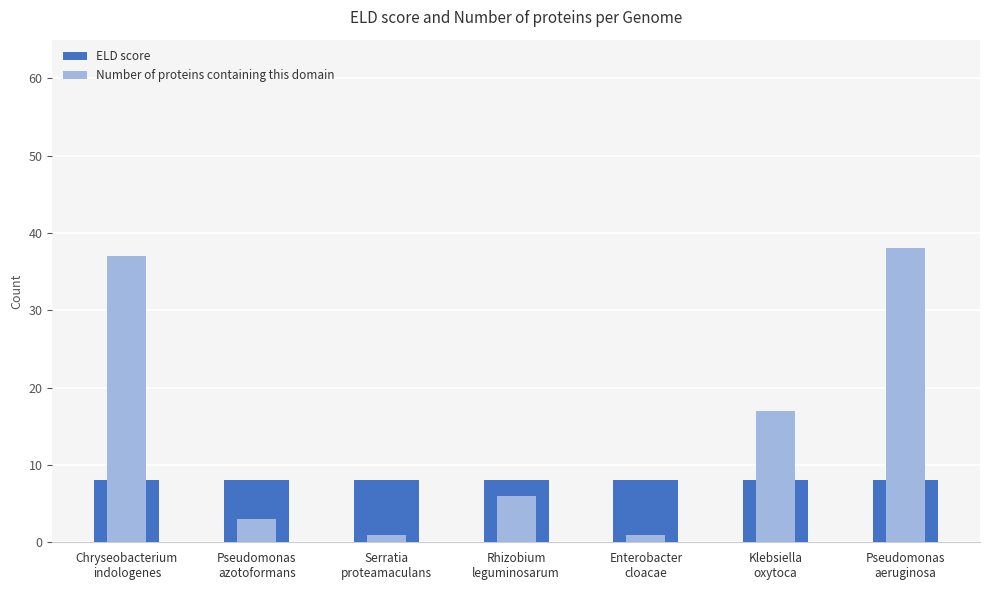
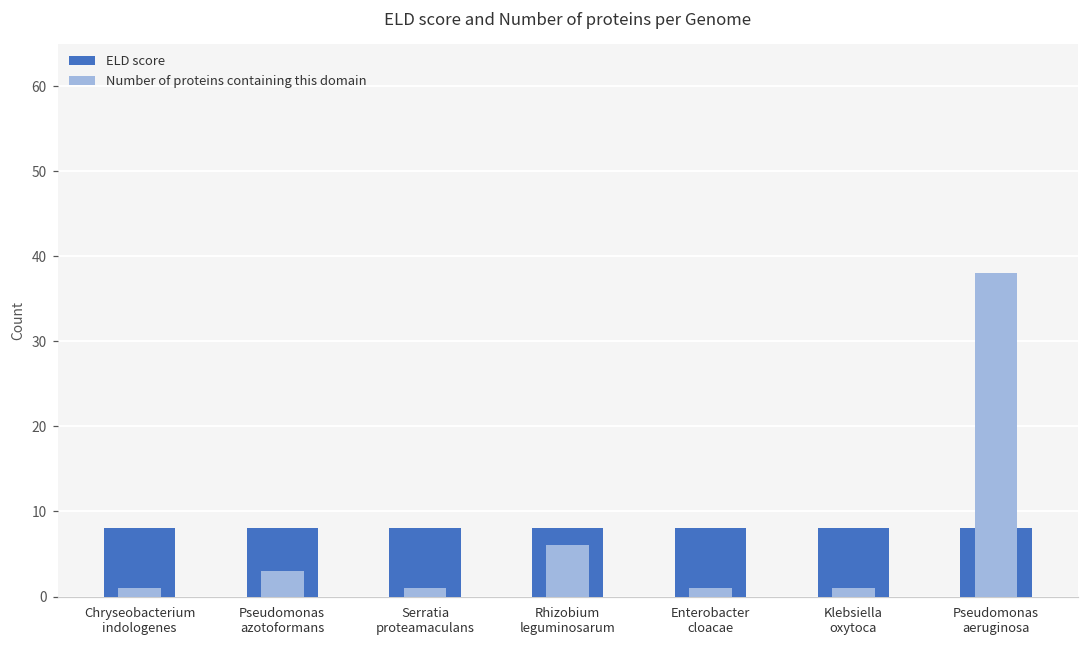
  {
    "ELD score": {
      "Pseudomonas azotoformans": 8,
      "Serratia proteamaculans": 8,
      "Rhizobium leguminosarum": 8,
      "Enterobacter cloacae": 8
    },
    "Number of proteins containing this domain": {
-     "Chryseobacterium indologenes": 37,
-     "Klebsiella oxytoca": 17,
+     "Chryseobacterium indologenes": 1,
+     "Klebsiella oxytoca": 1,
      "Pseudomonas aeruginosa": 38
    }
  }
